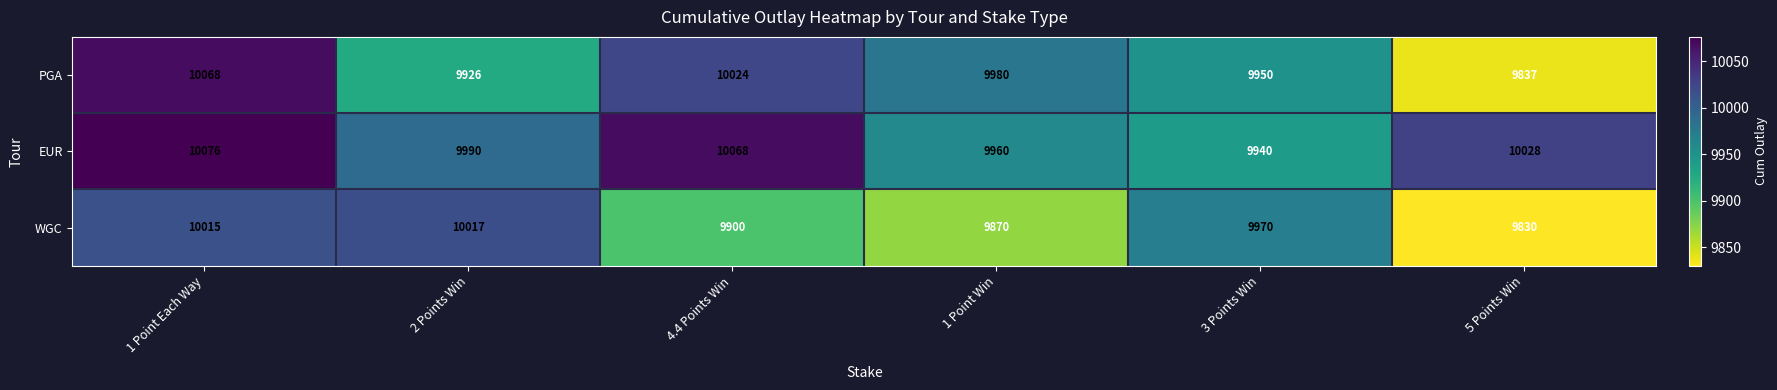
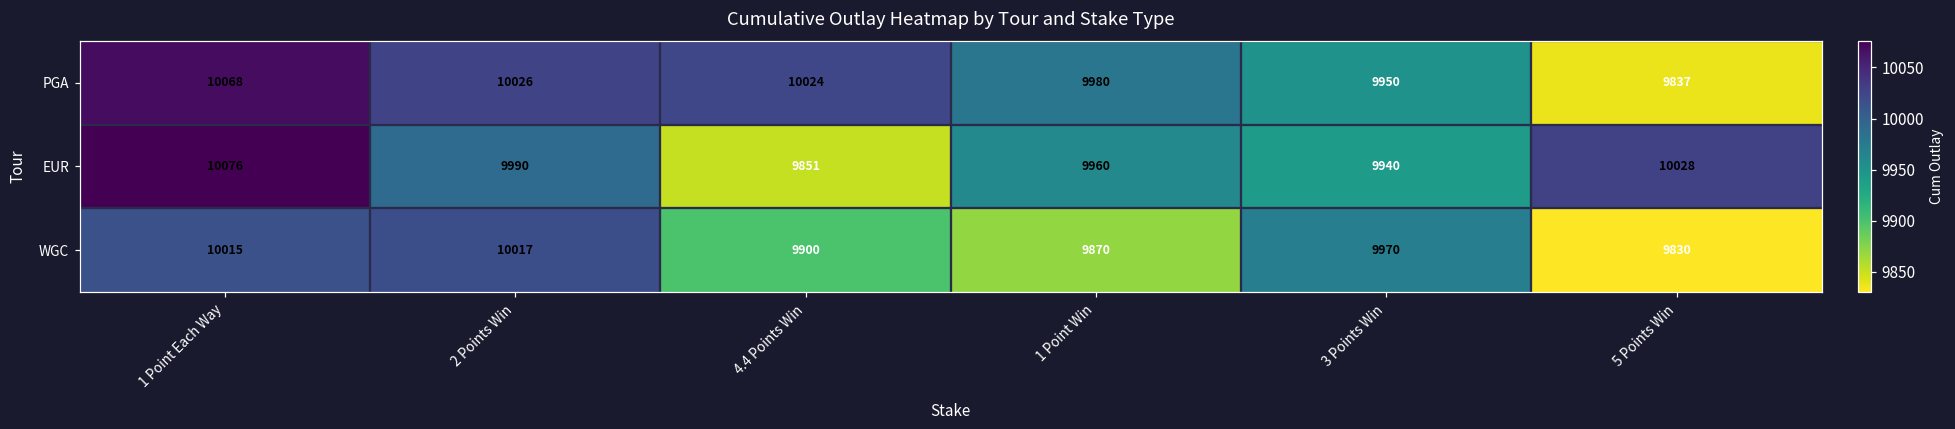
  {
    "PGA": {
      "1 Point Each Way": 10068,
-     "2 Points Win": 9926,
+     "2 Points Win": 10026,
      "4.4 Points Win": 10024,
      "1 Point Win": 9980,
      "3 Points Win": 9950,
      "5 Points Win": 9837
    },
    "EUR": {
      "1 Point Each Way": 10076,
      "2 Points Win": 9990,
-     "4.4 Points Win": 10068,
+     "4.4 Points Win": 9851,
      "1 Point Win": 9960,
      "3 Points Win": 9940,
      "5 Points Win": 10028
    },
    "WGC": {
      "1 Point Each Way": 10015,
      "2 Points Win": 10017,
      "4.4 Points Win": 9900,
      "1 Point Win": 9870,
      "3 Points Win": 9970,
      "5 Points Win": 9830
    }
  }
